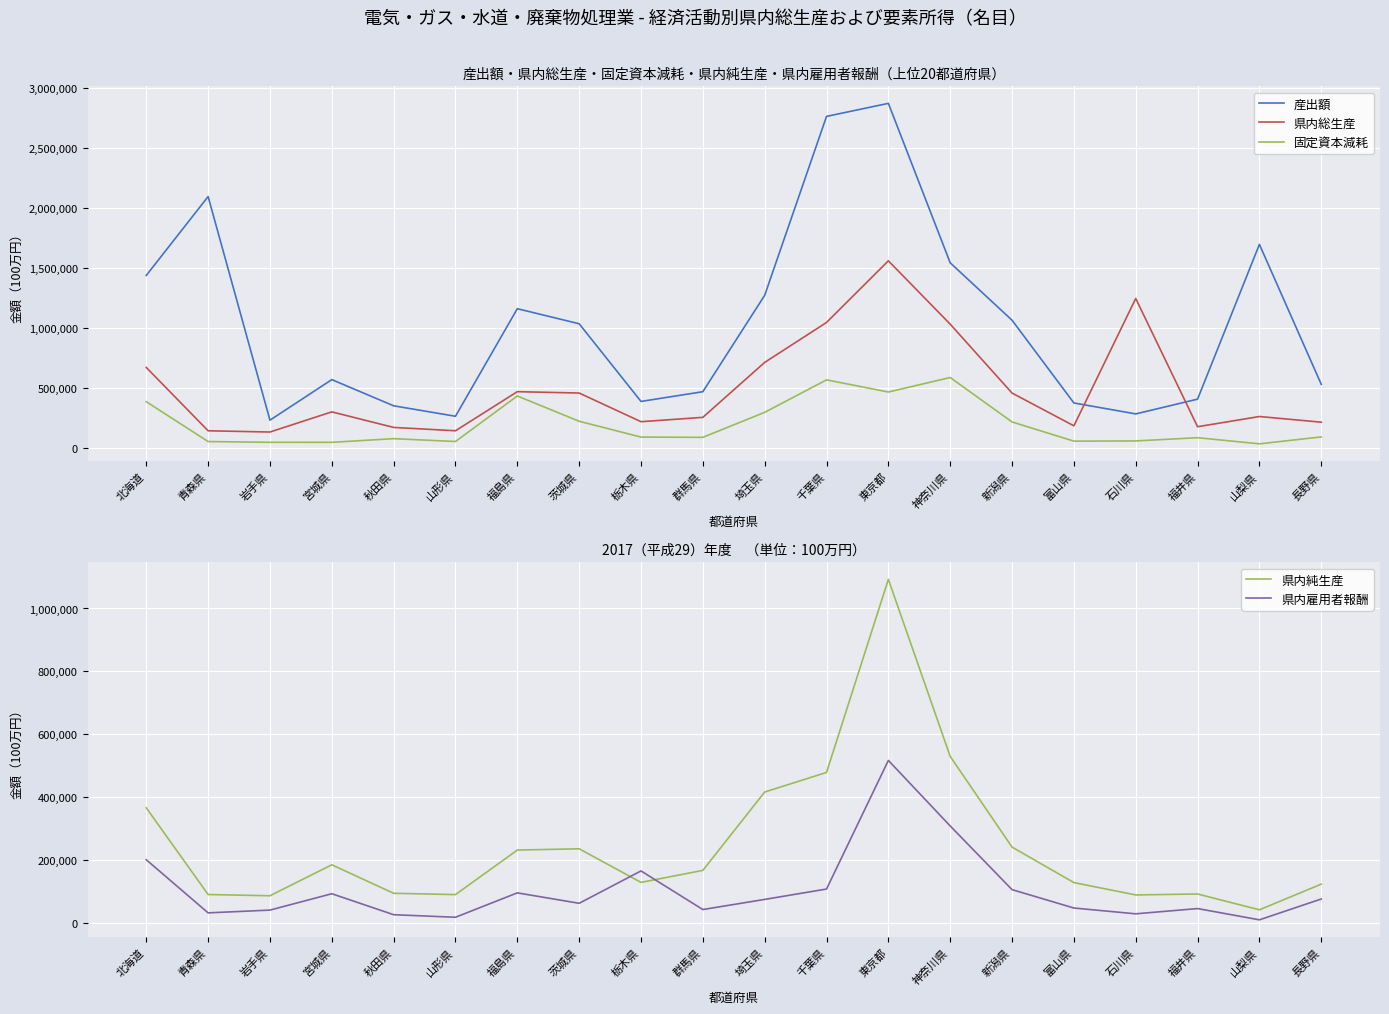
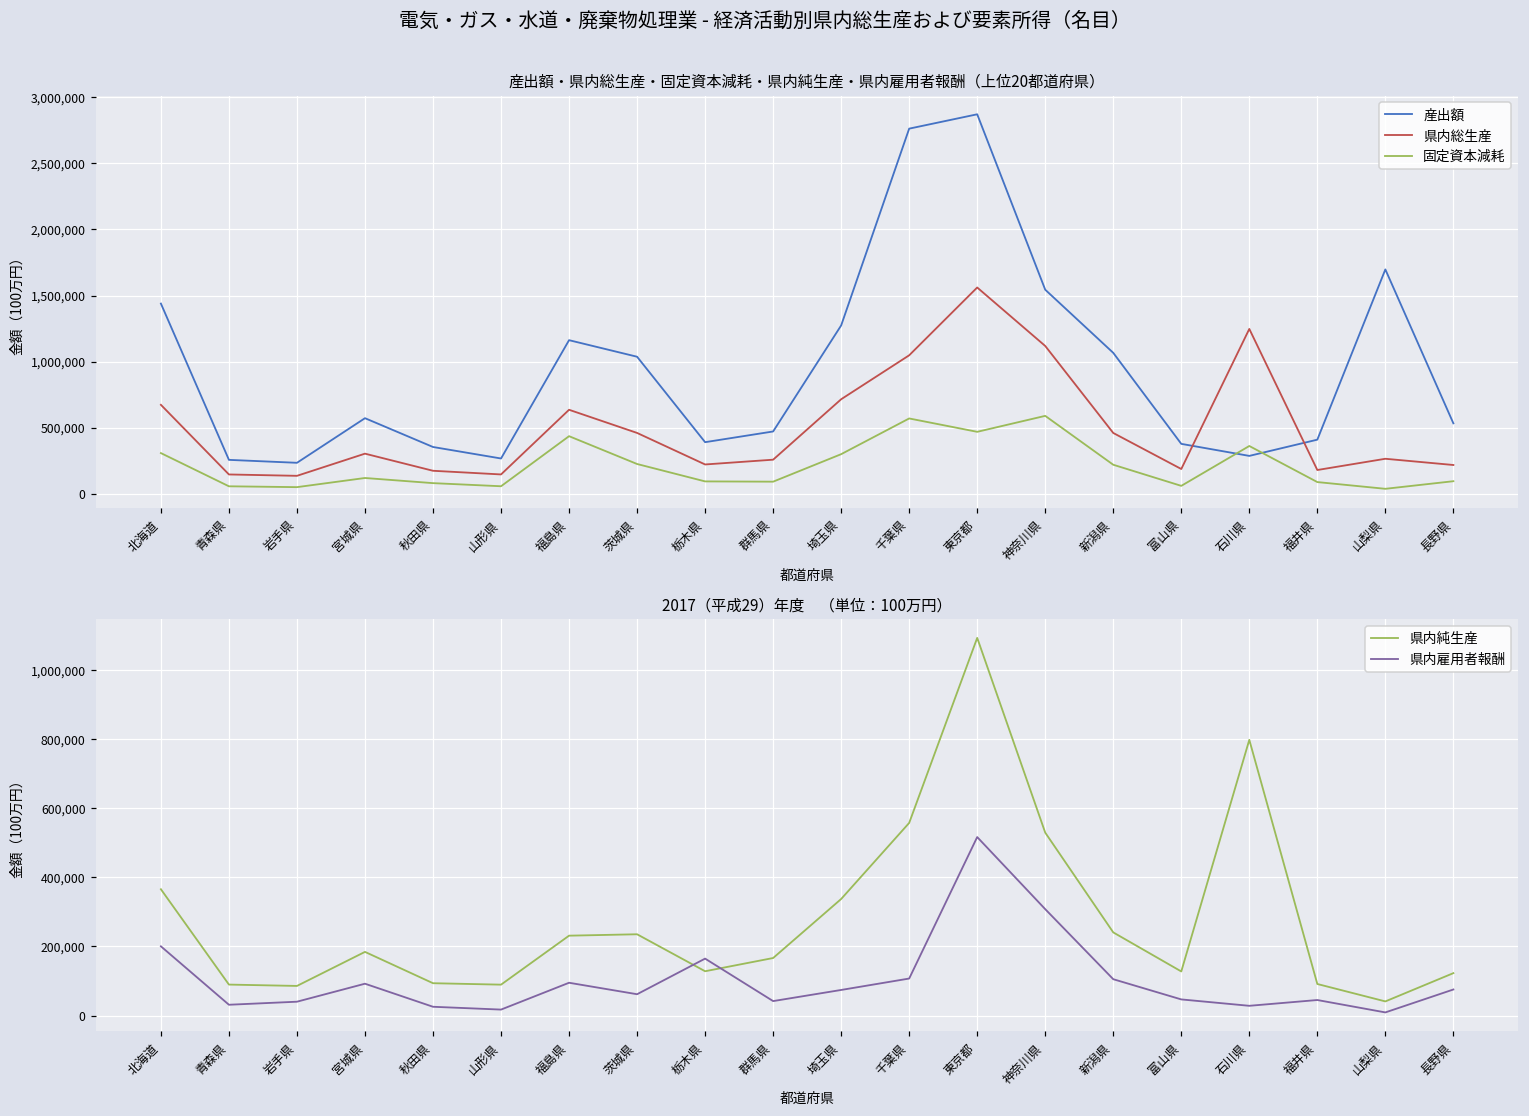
  {
    "産出額・県内総生産・固定資本減耗・県内純生産・県内雇用者報酬（上位20都道府県）": {
      "産出額": {
        "北海道": "1,440,000",
-       "青森県": "2,100,000",
+       "青森県": "260,000",
        "岩手県": "230,000",
        "宮城県": "570,000",
        "秋田県": "350,000",
        "山形県": "270,000",
        "福島県": "1,160,000",
        "茨城県": "1,040,000",
        "栃木県": "390,000",
        "群馬県": "470,000",
        "埼玉県": "1,270,000",
        "千葉県": "2,760,000",
        "東京都": "2,870,000",
        "神奈川県": "1,540,000",
        "新潟県": "1,070,000",
        "富山県": "380,000",
        "石川県": "290,000",
        "福井県": "410,000",
        "山梨県": "1,700,000",
        "長野県": "530,000"
      },
      "県内総生産": {
        "北海道": "670,000",
        "青森県": "150,000",
        "岩手県": "130,000",
        "宮城県": "300,000",
        "秋田県": "170,000",
        "山形県": "150,000",
-       "福島県": "470,000",
+       "福島県": "640,000",
        "茨城県": "460,000",
        "栃木県": "220,000",
        "群馬県": "260,000",
        "埼玉県": "710,000",
        "千葉県": "1,050,000",
        "東京都": "1,560,000",
-       "神奈川県": "1,030,000",
+       "神奈川県": "1,120,000",
        "新潟県": "460,000",
        "富山県": "190,000",
        "石川県": "1,250,000",
        "福井県": "180,000",
        "山梨県": "260,000",
        "長野県": "220,000"
      },
      "固定資本減耗": {
-       "北海道": "390,000",
+       "北海道": "310,000",
        "青森県": "60,000",
        "岩手県": "50,000",
-       "宮城県": "50,000",
+       "宮城県": "120,000",
        "秋田県": "80,000",
        "山形県": "60,000",
        "福島県": "440,000",
        "茨城県": "220,000",
        "栃木県": "90,000",
        "群馬県": "90,000",
        "埼玉県": "300,000",
        "千葉県": "570,000",
        "東京都": "470,000",
        "神奈川県": "590,000",
        "新潟県": "220,000",
        "富山県": "60,000",
-       "石川県": "60,000",
+       "石川県": "360,000",
        "福井県": "90,000",
        "山梨県": "40,000",
        "長野県": "90,000"
      }
    },
    "2017（平成29）年度 （単位：100万円）": {
      "県内純生産": {
        "北海道": "370,000",
        "青森県": "90,000",
        "岩手県": "90,000",
        "宮城県": "180,000",
        "秋田県": "90,000",
        "山形県": "90,000",
        "福島県": "230,000",
        "茨城県": "240,000",
        "栃木県": "130,000",
        "群馬県": "170,000",
-       "埼玉県": "420,000",
-       "千葉県": "480,000",
+       "埼玉県": "340,000",
+       "千葉県": "560,000",
        "東京都": "1,090,000",
        "神奈川県": "530,000",
        "新潟県": "240,000",
        "富山県": "130,000",
-       "石川県": "90,000",
+       "石川県": "800,000",
        "福井県": "90,000",
        "山梨県": "40,000",
        "長野県": "120,000"
      },
      "県内雇用者報酬": {
        "北海道": "200,000",
        "青森県": "30,000",
        "岩手県": "40,000",
        "宮城県": "90,000",
        "秋田県": "30,000",
        "山形県": "20,000",
        "福島県": "90,000",
        "茨城県": "60,000",
        "栃木県": "160,000",
        "群馬県": "40,000",
        "埼玉県": "70,000",
        "千葉県": "110,000",
        "東京都": "520,000",
        "神奈川県": "310,000",
        "新潟県": "110,000",
        "富山県": "50,000",
        "石川県": "30,000",
        "福井県": "40,000",
        "山梨県": "10,000",
        "長野県": "80,000"
      }
    }
  }
